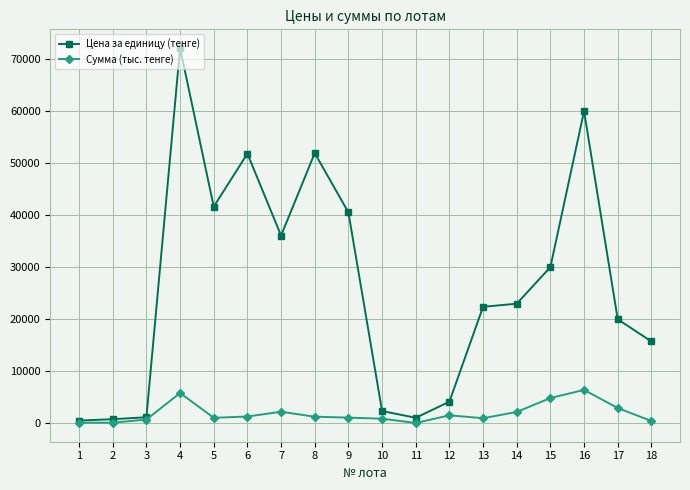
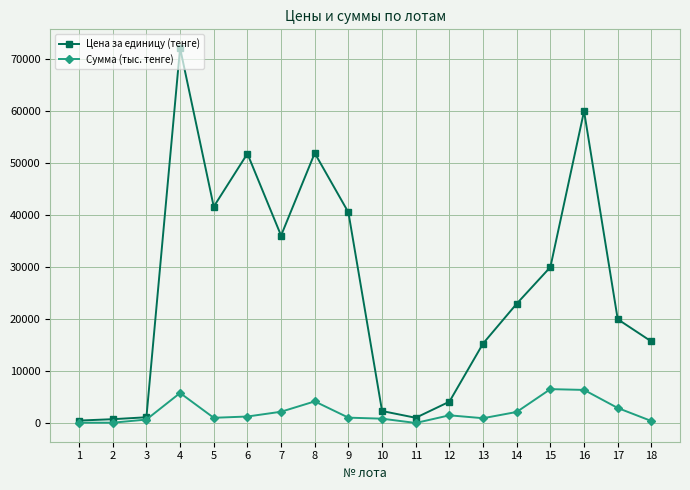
  {
    "Цена за единицу (тенге)": {
      "2": 1000,
      "5": 42000,
      "6": 52000,
      "7": 36000,
      "8": 52000,
      "9": 41000,
      "10": 2000,
      "11": 1000,
      "12": 4000,
-     "13": 22000,
+     "13": 15000,
      "14": 23000,
      "15": 30000,
      "16": 60000,
      "17": 20000,
      "18": 16000
    },
    "Сумма (тыс. тенге)": {
      "2": 0,
      "4": 6000,
      "5": 1000,
      "6": 1000,
      "7": 2000,
-     "8": 1000,
+     "8": 4000,
      "9": 1000,
      "10": 1000,
      "11": 0,
      "12": 1000,
      "13": 1000,
      "14": 2000,
-     "15": 5000,
+     "15": 7000,
      "16": 6000,
      "17": 3000,
      "18": 0
    }
  }
